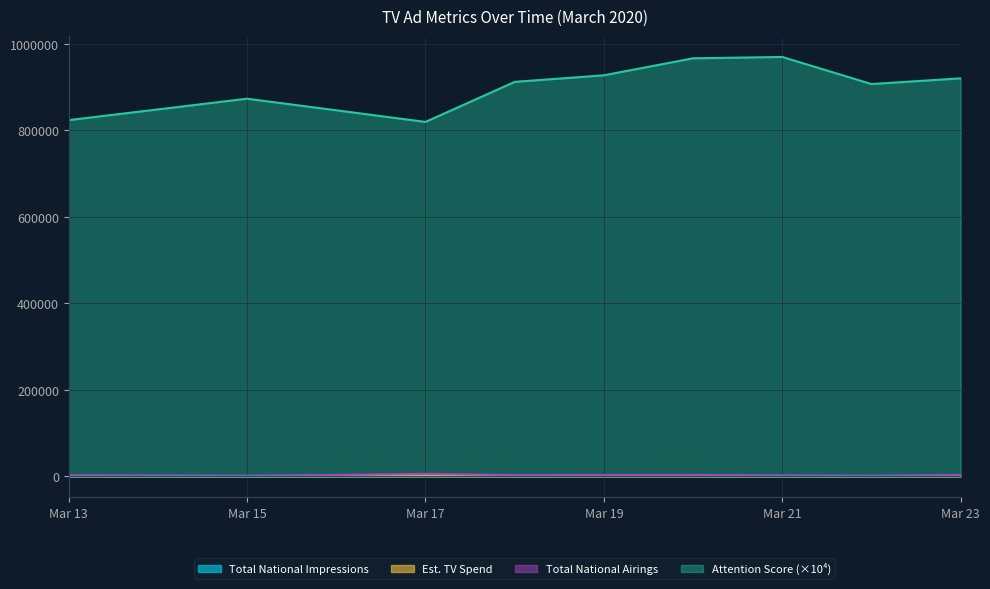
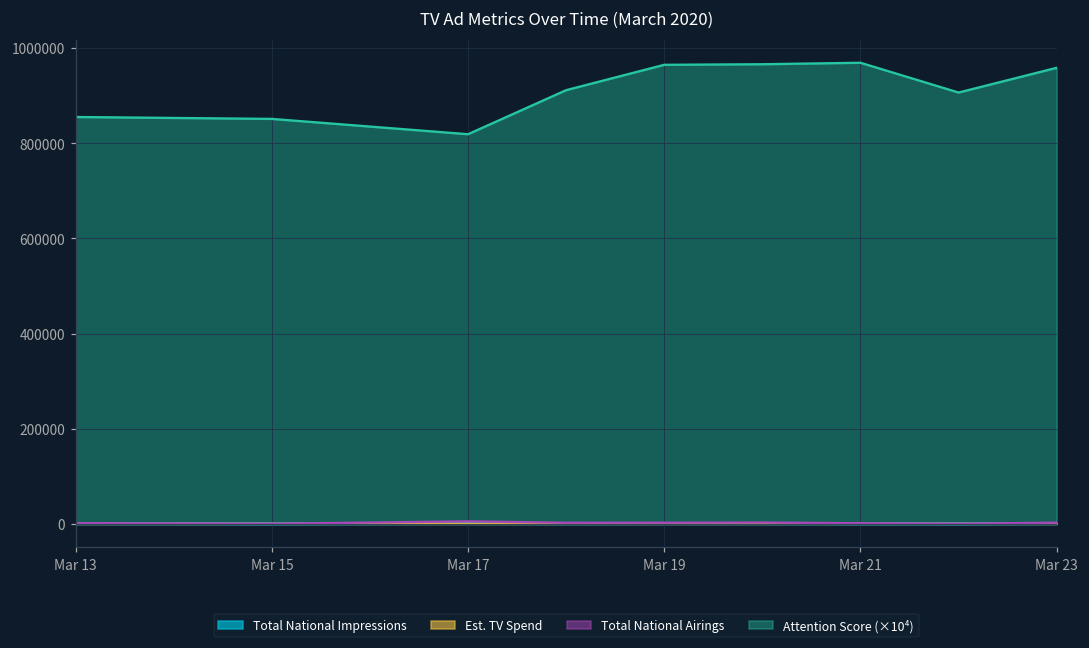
  {
    "Attention Score (×10⁴)": {
-     "Mar 13": 820000,
-     "Mar 15": 870000,
+     "Mar 13": 860000,
+     "Mar 15": 850000,
      "Mar 17": 820000,
-     "Mar 19": 930000,
+     "Mar 19": 960000,
      "Mar 21": 970000,
-     "Mar 23": 920000
+     "Mar 23": 960000
    }
  }
